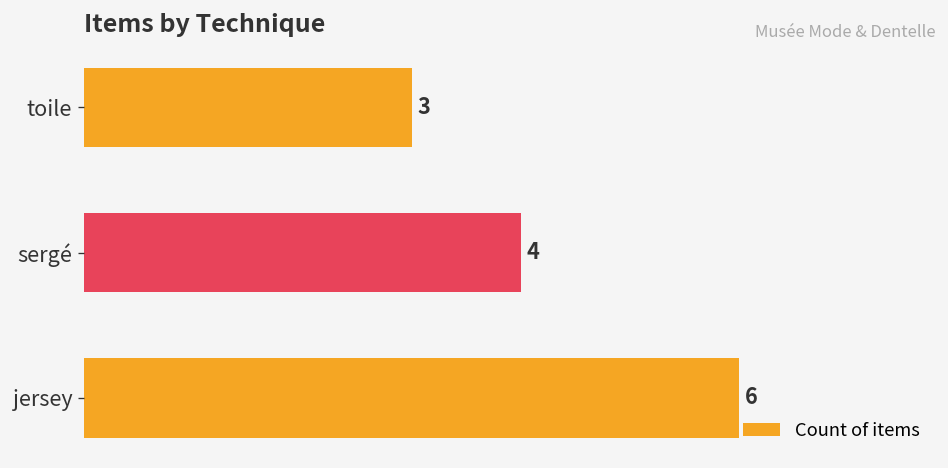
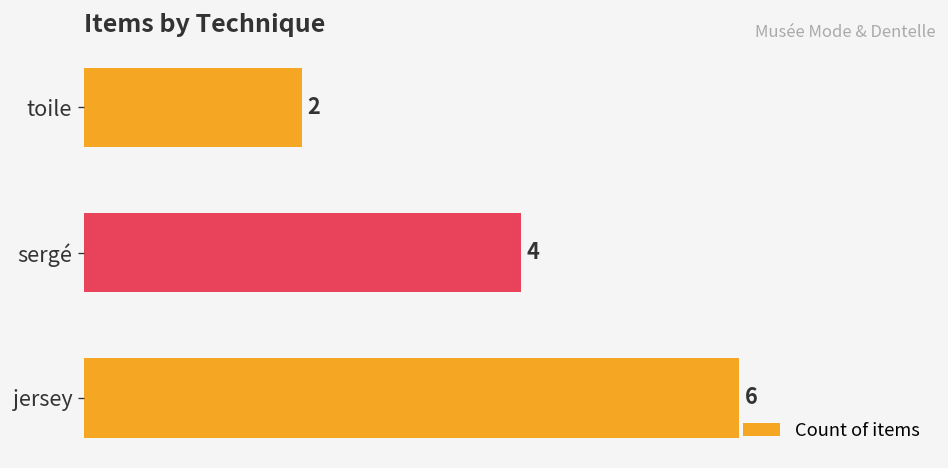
  {
-   "toile": 3,
+   "toile": 2,
    "sergé": 4,
    "jersey": 6
  }
